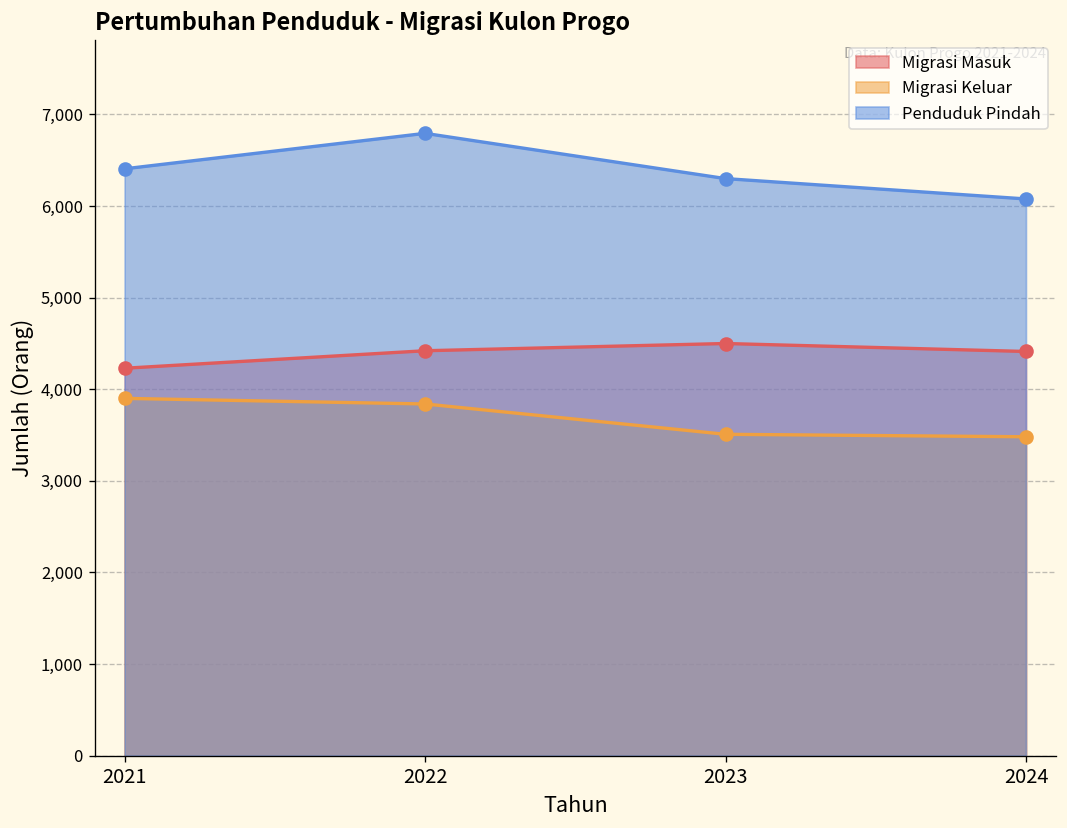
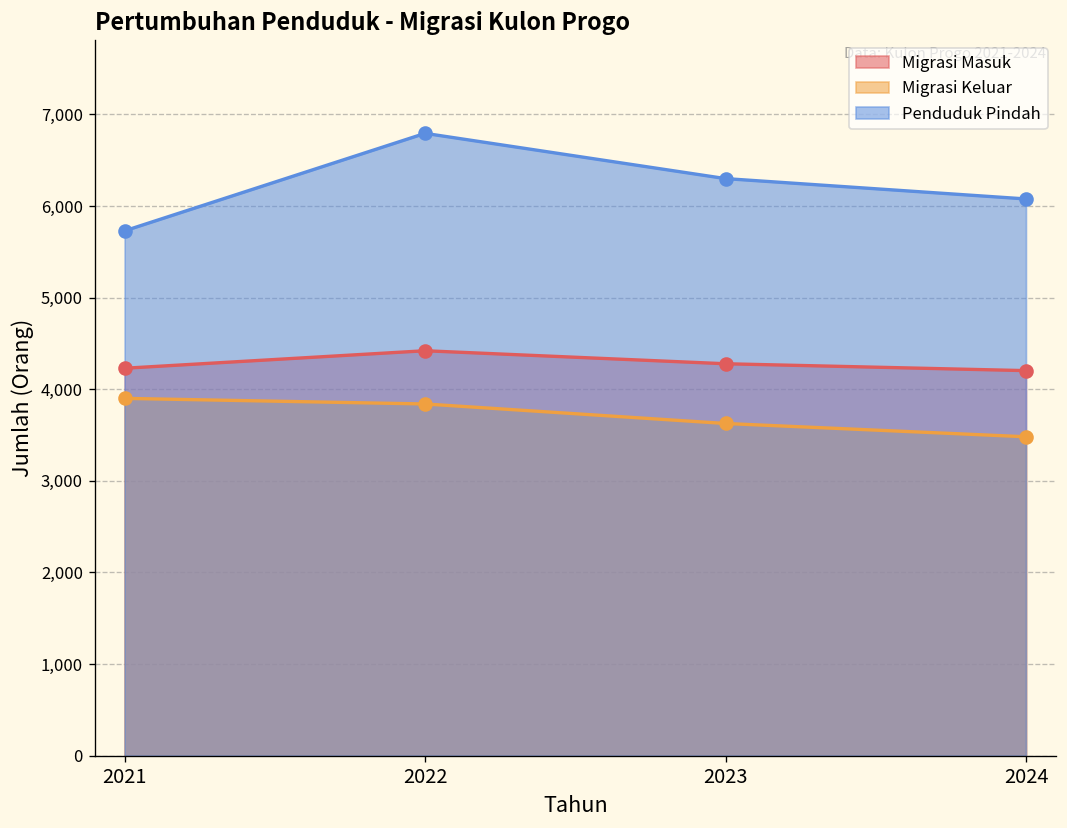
  {
    "Migrasi Masuk": {
      "2021": "4,200",
      "2022": "4,400",
-     "2023": "4,500",
-     "2024": "4,400"
+     "2023": "4,300",
+     "2024": "4,200"
    },
    "Migrasi Keluar": {
      "2021": "3,900",
      "2022": "3,800",
-     "2023": "3,500",
+     "2023": "3,600",
      "2024": "3,500"
    },
    "Penduduk Pindah": {
-     "2021": "6,400",
+     "2021": "5,700",
      "2022": "6,800",
      "2023": "6,300",
      "2024": "6,100"
    }
  }
